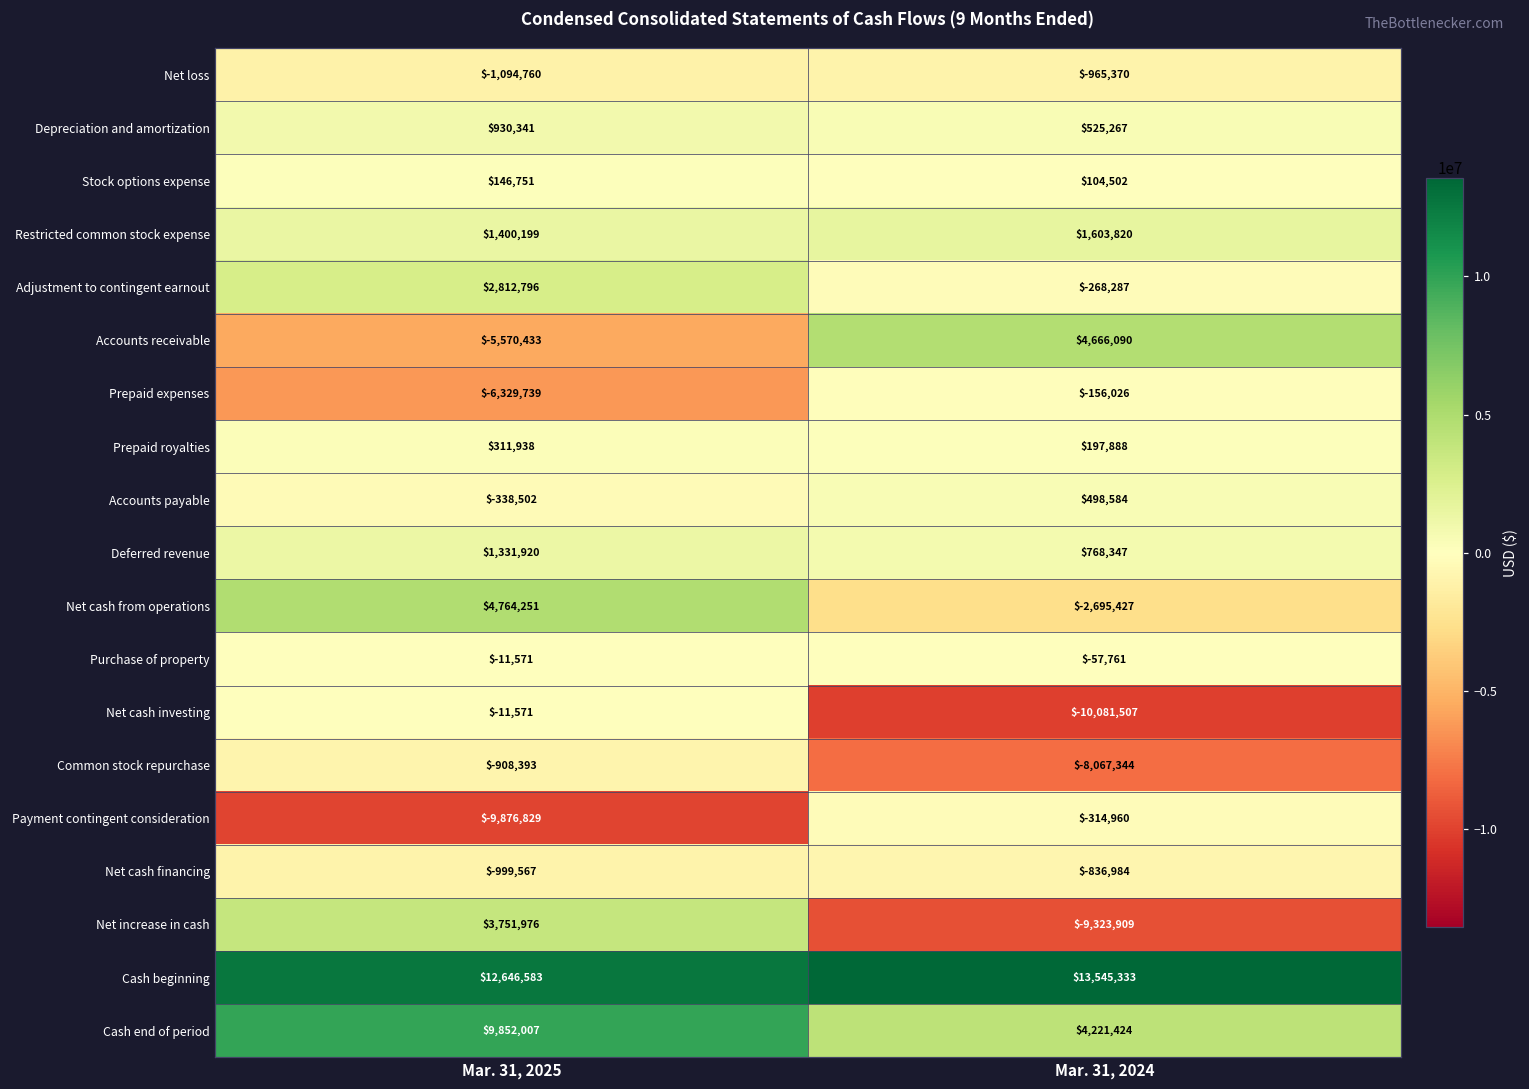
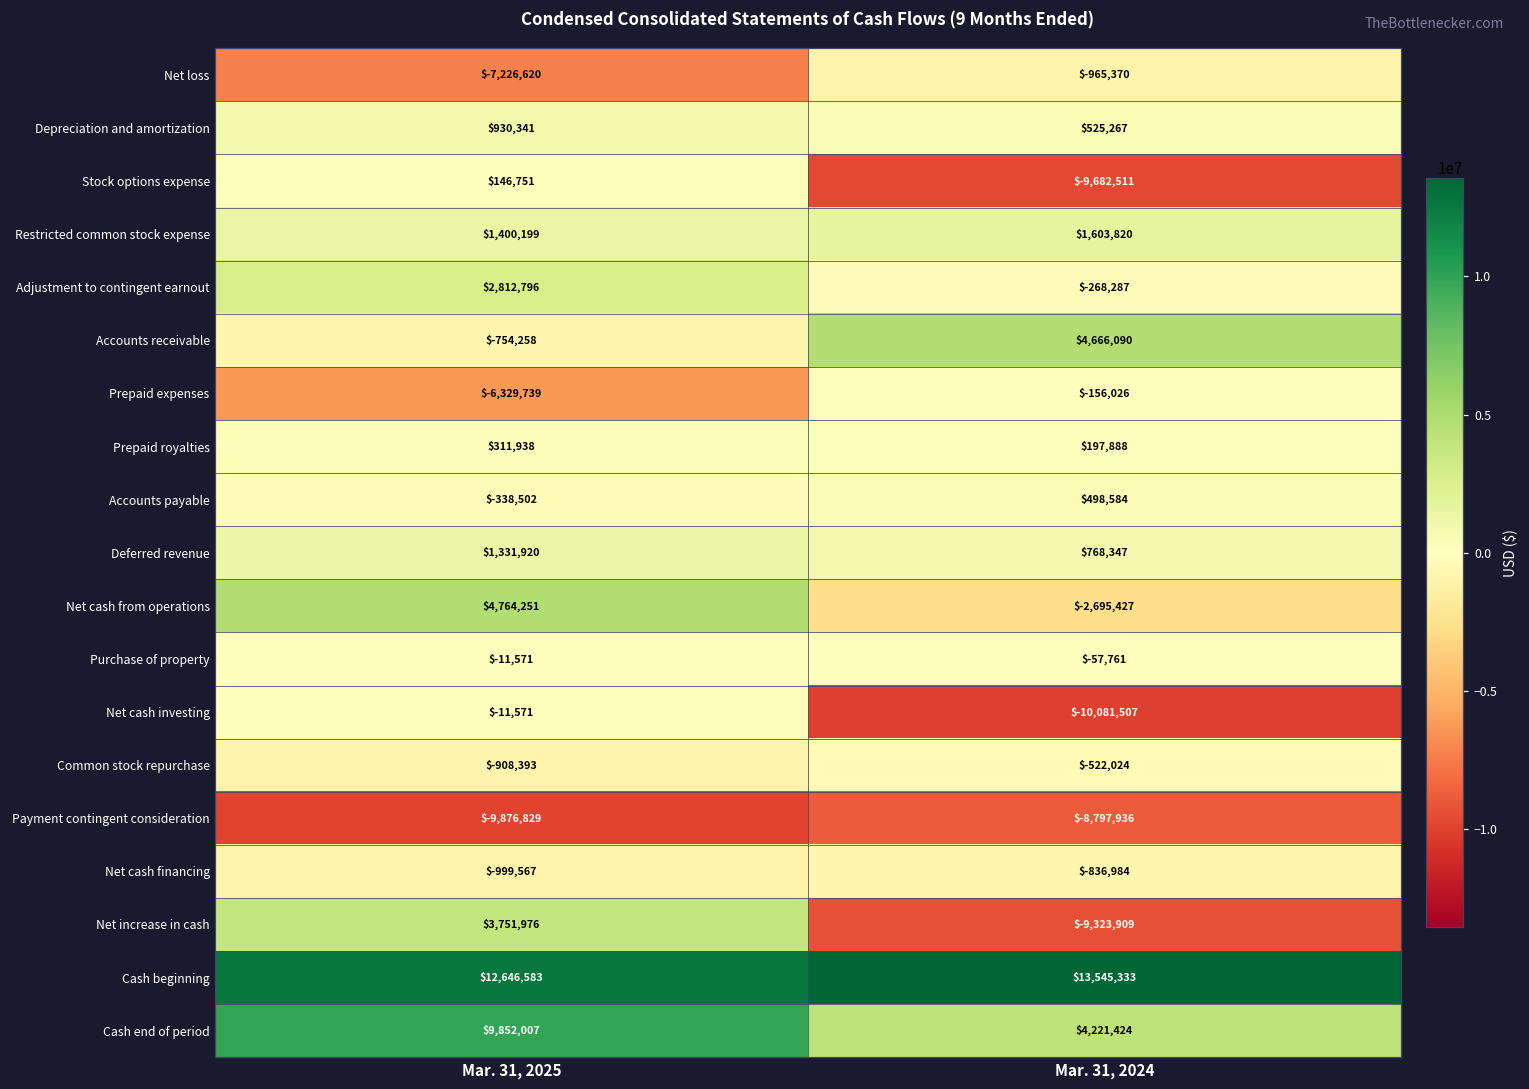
  {
    "Net loss": {
-     "Mar. 31, 2025": "$-1,094,760",
+     "Mar. 31, 2025": "$-7,226,620",
      "Mar. 31, 2024": "$-965,370"
    },
    "Depreciation and amortization": {
      "Mar. 31, 2025": "$930,341",
      "Mar. 31, 2024": "$525,267"
    },
    "Stock options expense": {
      "Mar. 31, 2025": "$146,751",
-     "Mar. 31, 2024": "$104,502"
+     "Mar. 31, 2024": "$-9,682,511"
    },
    "Restricted common stock expense": {
      "Mar. 31, 2025": "$1,400,199",
      "Mar. 31, 2024": "$1,603,820"
    },
    "Adjustment to contingent earnout": {
      "Mar. 31, 2025": "$2,812,796",
      "Mar. 31, 2024": "$-268,287"
    },
    "Accounts receivable": {
-     "Mar. 31, 2025": "$-5,570,433",
+     "Mar. 31, 2025": "$-754,258",
      "Mar. 31, 2024": "$4,666,090"
    },
    "Prepaid expenses": {
      "Mar. 31, 2025": "$-6,329,739",
      "Mar. 31, 2024": "$-156,026"
    },
    "Prepaid royalties": {
      "Mar. 31, 2025": "$311,938",
      "Mar. 31, 2024": "$197,888"
    },
    "Accounts payable": {
      "Mar. 31, 2025": "$-338,502",
      "Mar. 31, 2024": "$498,584"
    },
    "Deferred revenue": {
      "Mar. 31, 2025": "$1,331,920",
      "Mar. 31, 2024": "$768,347"
    },
    "Net cash from operations": {
      "Mar. 31, 2025": "$4,764,251",
      "Mar. 31, 2024": "$-2,695,427"
    },
    "Purchase of property": {
      "Mar. 31, 2025": "$-11,571",
      "Mar. 31, 2024": "$-57,761"
    },
    "Net cash investing": {
      "Mar. 31, 2025": "$-11,571",
      "Mar. 31, 2024": "$-10,081,507"
    },
    "Common stock repurchase": {
      "Mar. 31, 2025": "$-908,393",
-     "Mar. 31, 2024": "$-8,067,344"
+     "Mar. 31, 2024": "$-522,024"
    },
    "Payment contingent consideration": {
      "Mar. 31, 2025": "$-9,876,829",
-     "Mar. 31, 2024": "$-314,960"
+     "Mar. 31, 2024": "$-8,797,936"
    },
    "Net cash financing": {
      "Mar. 31, 2025": "$-999,567",
      "Mar. 31, 2024": "$-836,984"
    },
    "Net increase in cash": {
      "Mar. 31, 2025": "$3,751,976",
      "Mar. 31, 2024": "$-9,323,909"
    },
    "Cash beginning": {
      "Mar. 31, 2025": "$12,646,583",
      "Mar. 31, 2024": "$13,545,333"
    },
    "Cash end of period": {
      "Mar. 31, 2025": "$9,852,007",
      "Mar. 31, 2024": "$4,221,424"
    }
  }
